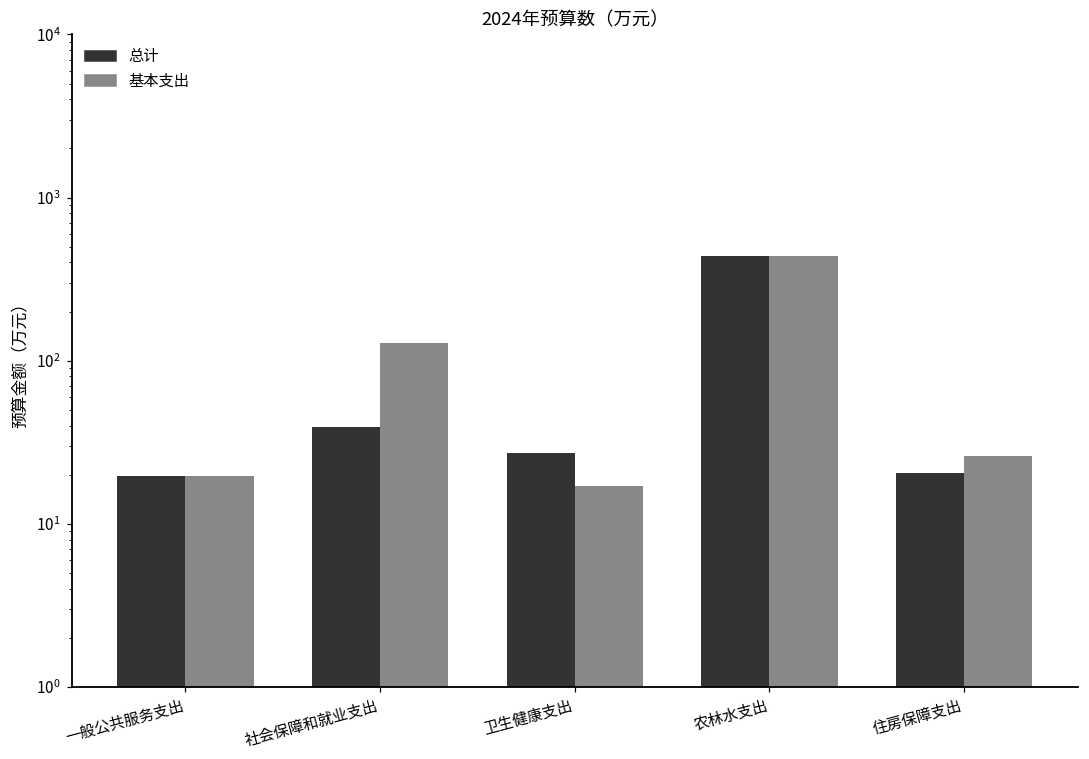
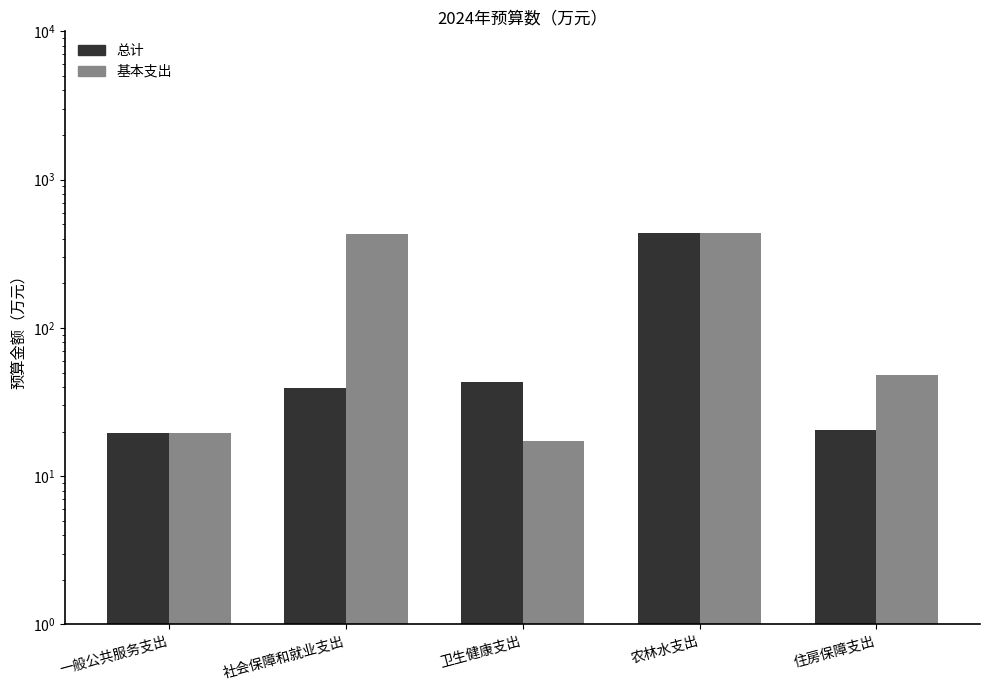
  {
    "总计": {
      "一般公共服务支出": 20,
      "社会保障和就业支出": 39,
-     "卫生健康支出": 27,
+     "卫生健康支出": 43,
      "农林水支出": 440,
      "住房保障支出": 21
    },
    "基本支出": {
      "一般公共服务支出": 20,
-     "社会保障和就业支出": 130,
+     "社会保障和就业支出": 430,
      "卫生健康支出": 17,
      "农林水支出": 440,
-     "住房保障支出": 26
+     "住房保障支出": 48
    }
  }
